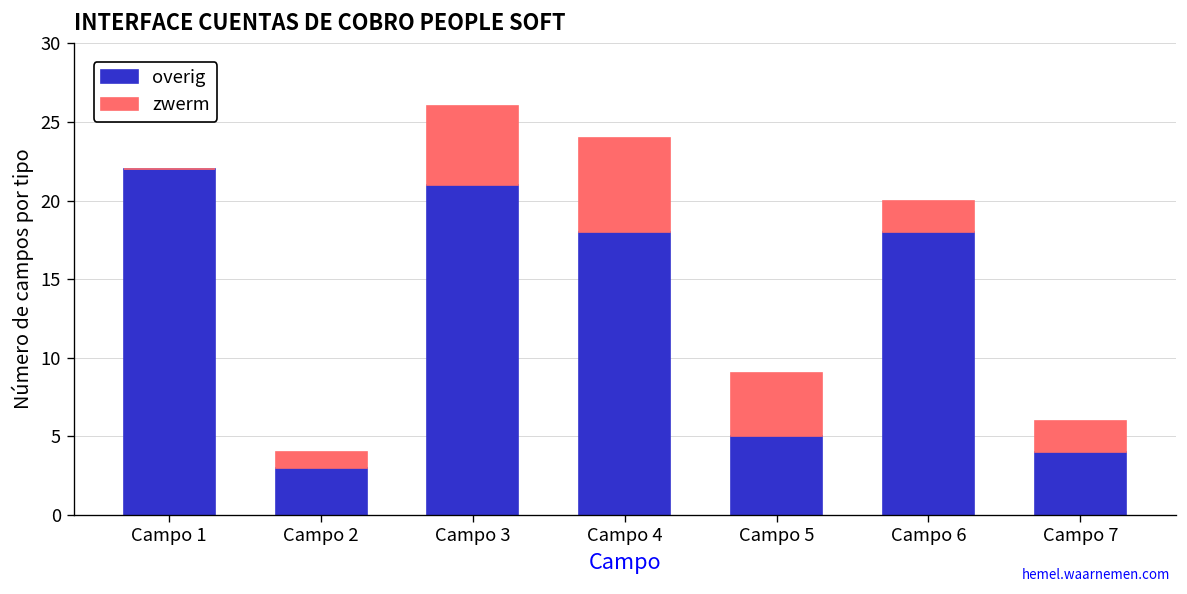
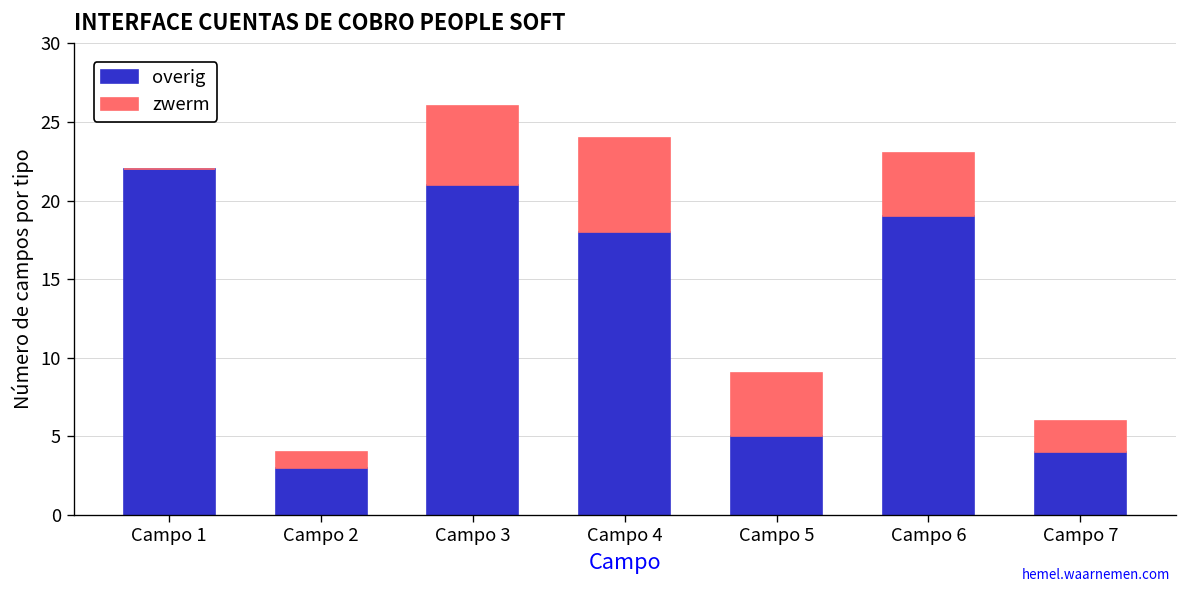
  {
    "overig": {
      "Campo 1": 22,
      "Campo 2": 3,
      "Campo 3": 21,
      "Campo 4": 18,
      "Campo 5": 5,
-     "Campo 6": 18,
+     "Campo 6": 19,
      "Campo 7": 4
    },
    "zwerm": {
      "Campo 1": 0,
      "Campo 2": 1,
      "Campo 3": 5,
      "Campo 4": 6,
      "Campo 5": 4,
-     "Campo 6": 2,
+     "Campo 6": 4,
      "Campo 7": 2
    }
  }
